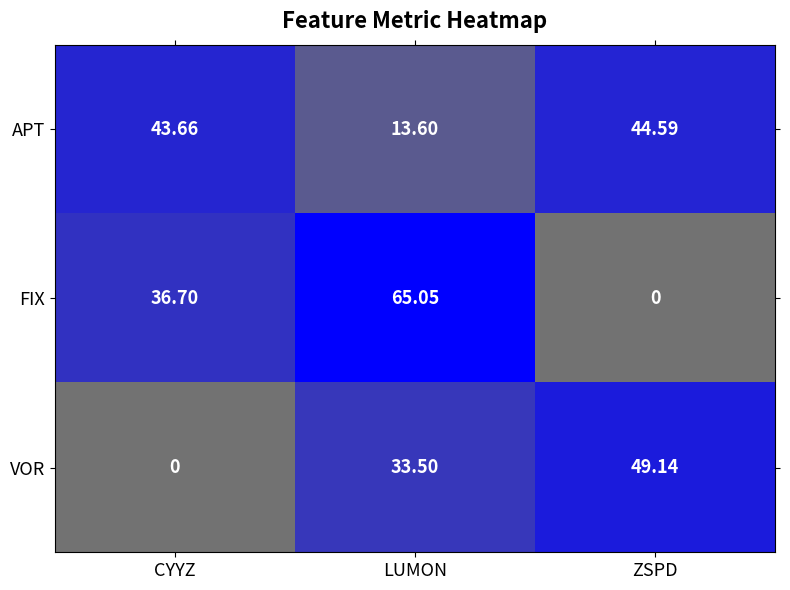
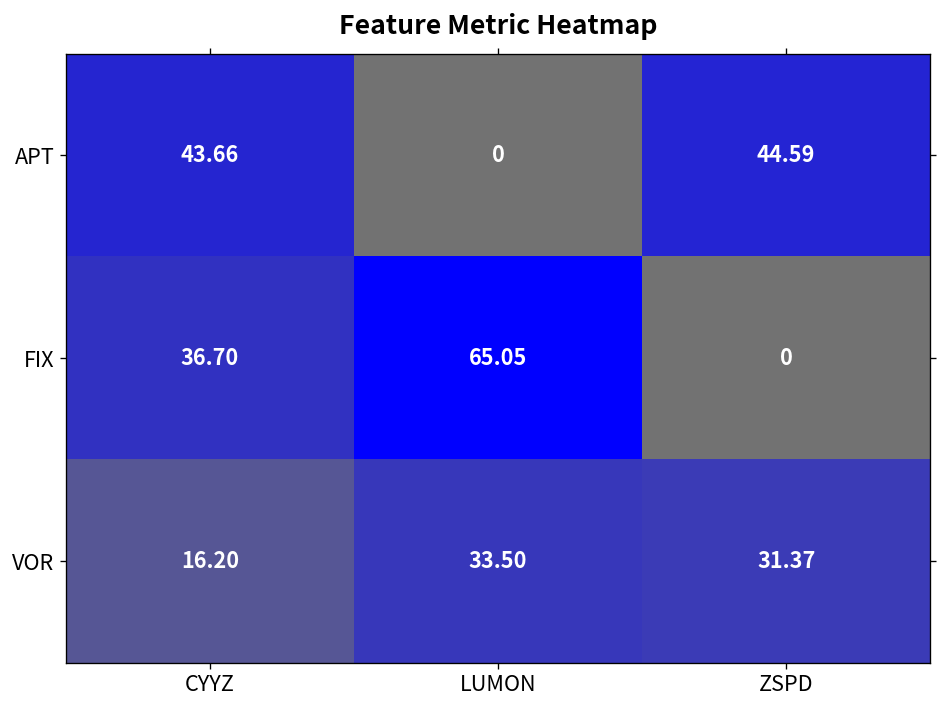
  {
    "APT": {
      "CYYZ": 43.66,
-     "LUMON": 13.60,
+     "LUMON": 0,
      "ZSPD": 44.59
    },
    "FIX": {
      "CYYZ": 36.70,
      "LUMON": 65.05,
      "ZSPD": 0
    },
    "VOR": {
-     "CYYZ": 0,
+     "CYYZ": 16.20,
      "LUMON": 33.50,
-     "ZSPD": 49.14
+     "ZSPD": 31.37
    }
  }
